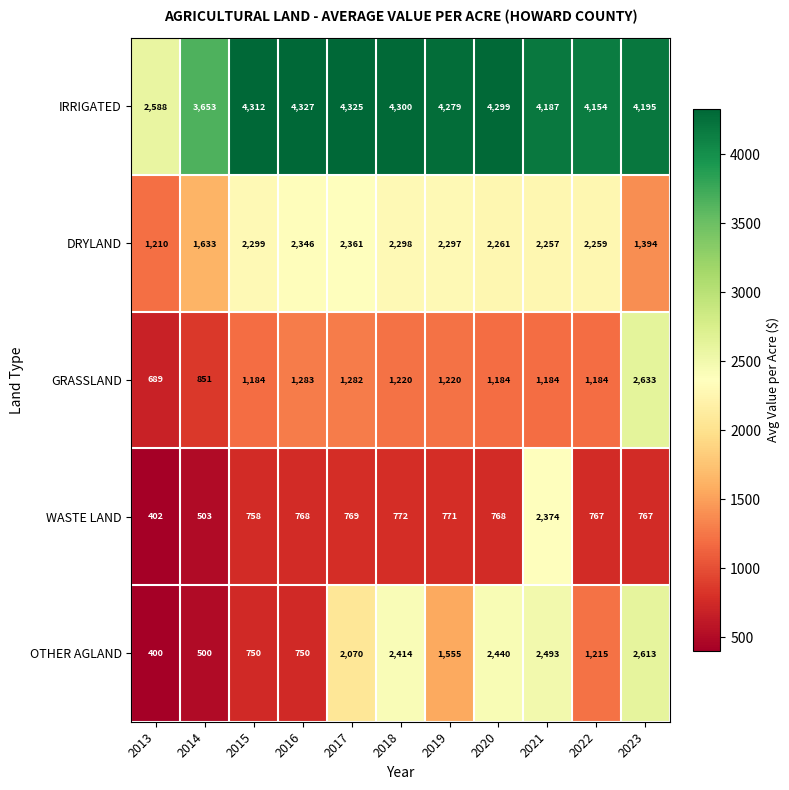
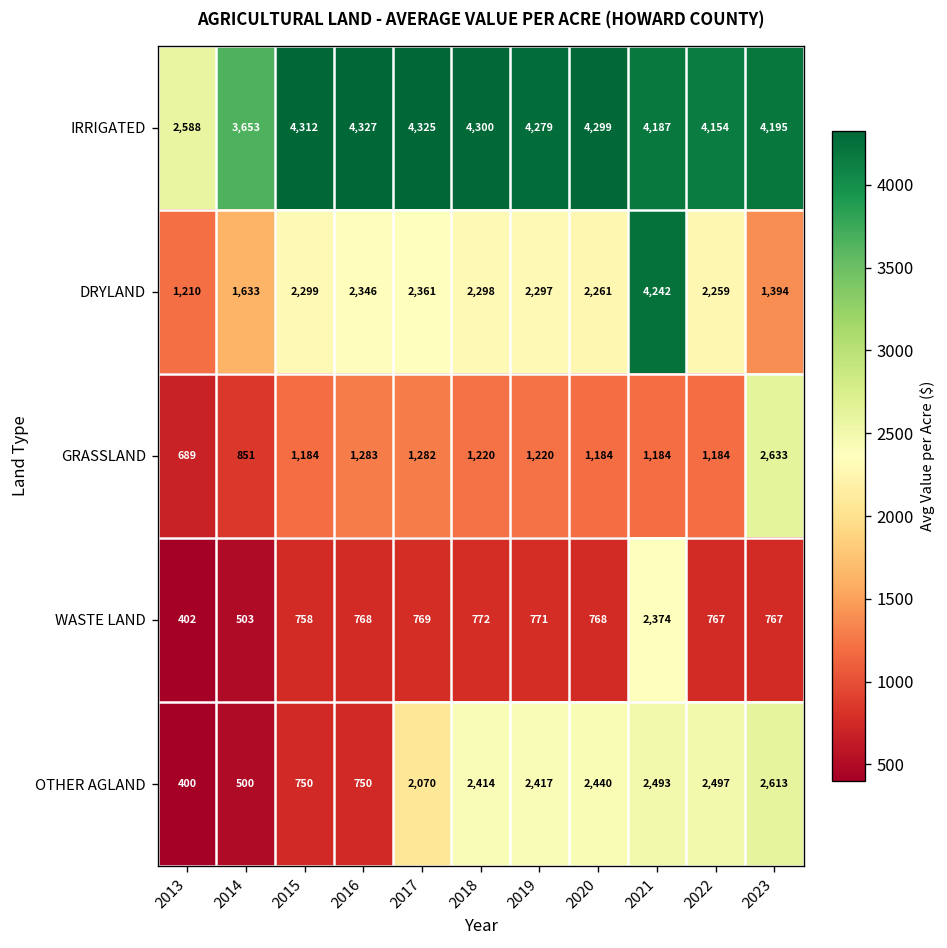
  {
    "IRRIGATED": {
      "2013": "2,588",
      "2014": "3,653",
      "2015": "4,312",
      "2016": "4,327",
      "2017": "4,325",
      "2018": "4,300",
      "2019": "4,279",
      "2020": "4,299",
      "2021": "4,187",
      "2022": "4,154",
      "2023": "4,195"
    },
    "DRYLAND": {
      "2013": "1,210",
      "2014": "1,633",
      "2015": "2,299",
      "2016": "2,346",
      "2017": "2,361",
      "2018": "2,298",
      "2019": "2,297",
      "2020": "2,261",
-     "2021": "2,257",
+     "2021": "4,242",
      "2022": "2,259",
      "2023": "1,394"
    },
    "GRASSLAND": {
      "2013": "689",
      "2014": "851",
      "2015": "1,184",
      "2016": "1,283",
      "2017": "1,282",
      "2018": "1,220",
      "2019": "1,220",
      "2020": "1,184",
      "2021": "1,184",
      "2022": "1,184",
      "2023": "2,633"
    },
    "WASTE LAND": {
      "2013": "402",
      "2014": "503",
      "2015": "758",
      "2016": "768",
      "2017": "769",
      "2018": "772",
      "2019": "771",
      "2020": "768",
      "2021": "2,374",
      "2022": "767",
      "2023": "767"
    },
    "OTHER AGLAND": {
      "2013": "400",
      "2014": "500",
      "2015": "750",
      "2016": "750",
      "2017": "2,070",
      "2018": "2,414",
-     "2019": "1,555",
+     "2019": "2,417",
      "2020": "2,440",
      "2021": "2,493",
-     "2022": "1,215",
+     "2022": "2,497",
      "2023": "2,613"
    }
  }
